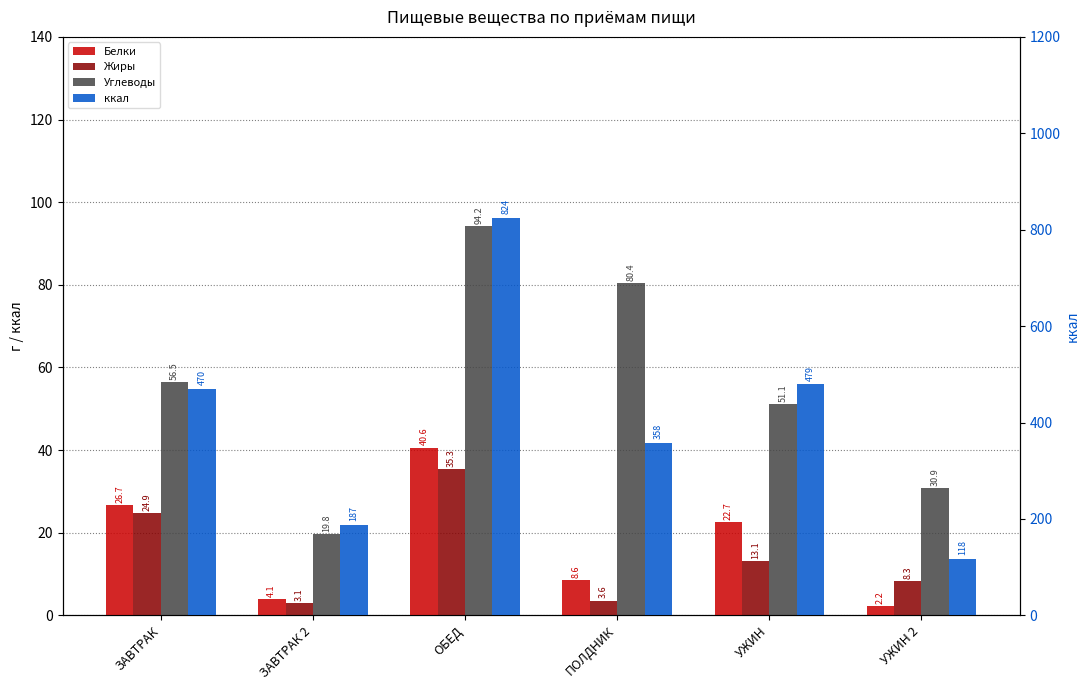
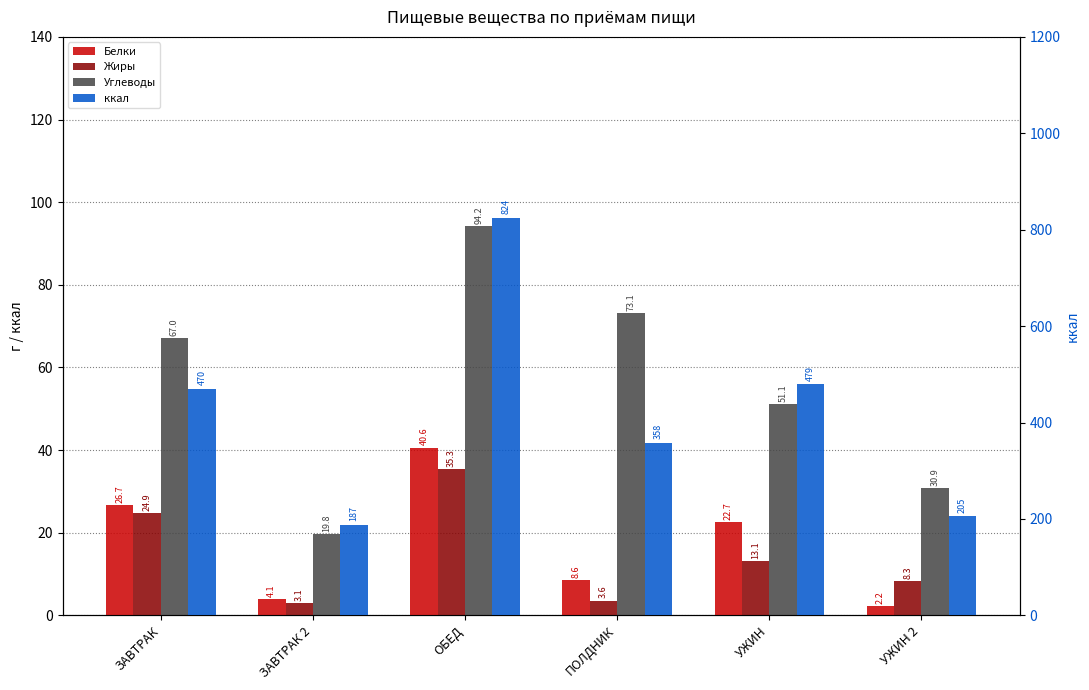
  {
    "Белки": {
      "ЗАВТРАК": 26.7,
      "ЗАВТРАК 2": 4.1,
      "ОБЕД": 40.6,
      "ПОЛДНИК": 8.6,
      "УЖИН": 22.7,
      "УЖИН 2": 2.2
    },
    "Жиры": {
      "ЗАВТРАК": 24.9,
      "ЗАВТРАК 2": 3.1,
      "ОБЕД": 35.3,
      "ПОЛДНИК": 3.6,
      "УЖИН": 13.1,
      "УЖИН 2": 8.3
    },
    "Углеводы": {
-     "ЗАВТРАК": 56.5,
+     "ЗАВТРАК": 67.0,
      "ЗАВТРАК 2": 19.8,
      "ОБЕД": 94.2,
-     "ПОЛДНИК": 80.4,
+     "ПОЛДНИК": 73.1,
      "УЖИН": 51.1,
      "УЖИН 2": 30.9
    },
    "ккал": {
      "ЗАВТРАК": 470,
      "ЗАВТРАК 2": 187,
      "ОБЕД": 824,
      "ПОЛДНИК": 358,
      "УЖИН": 479,
-     "УЖИН 2": 118
+     "УЖИН 2": 205
    }
  }
